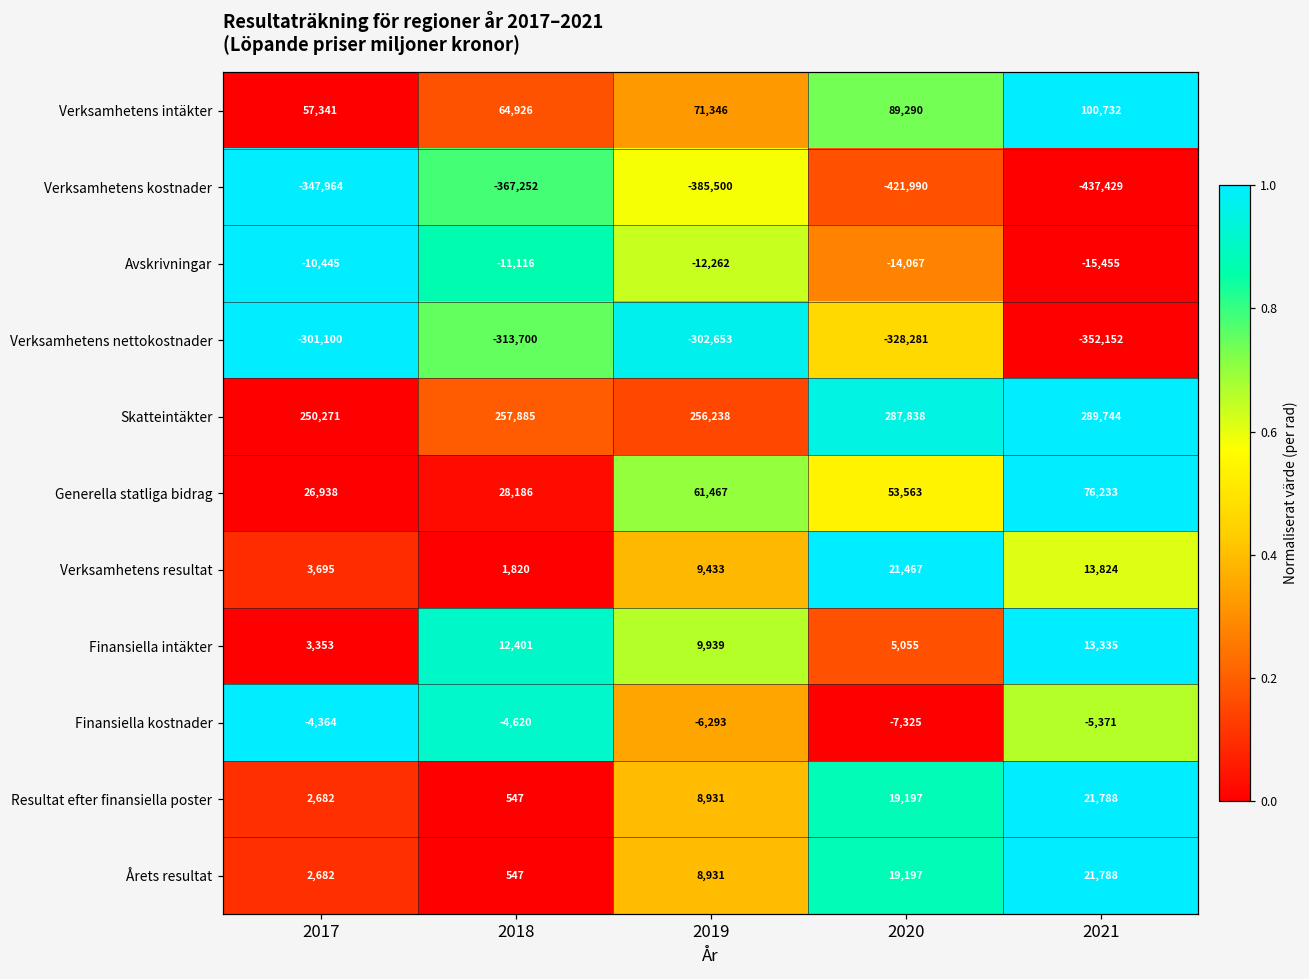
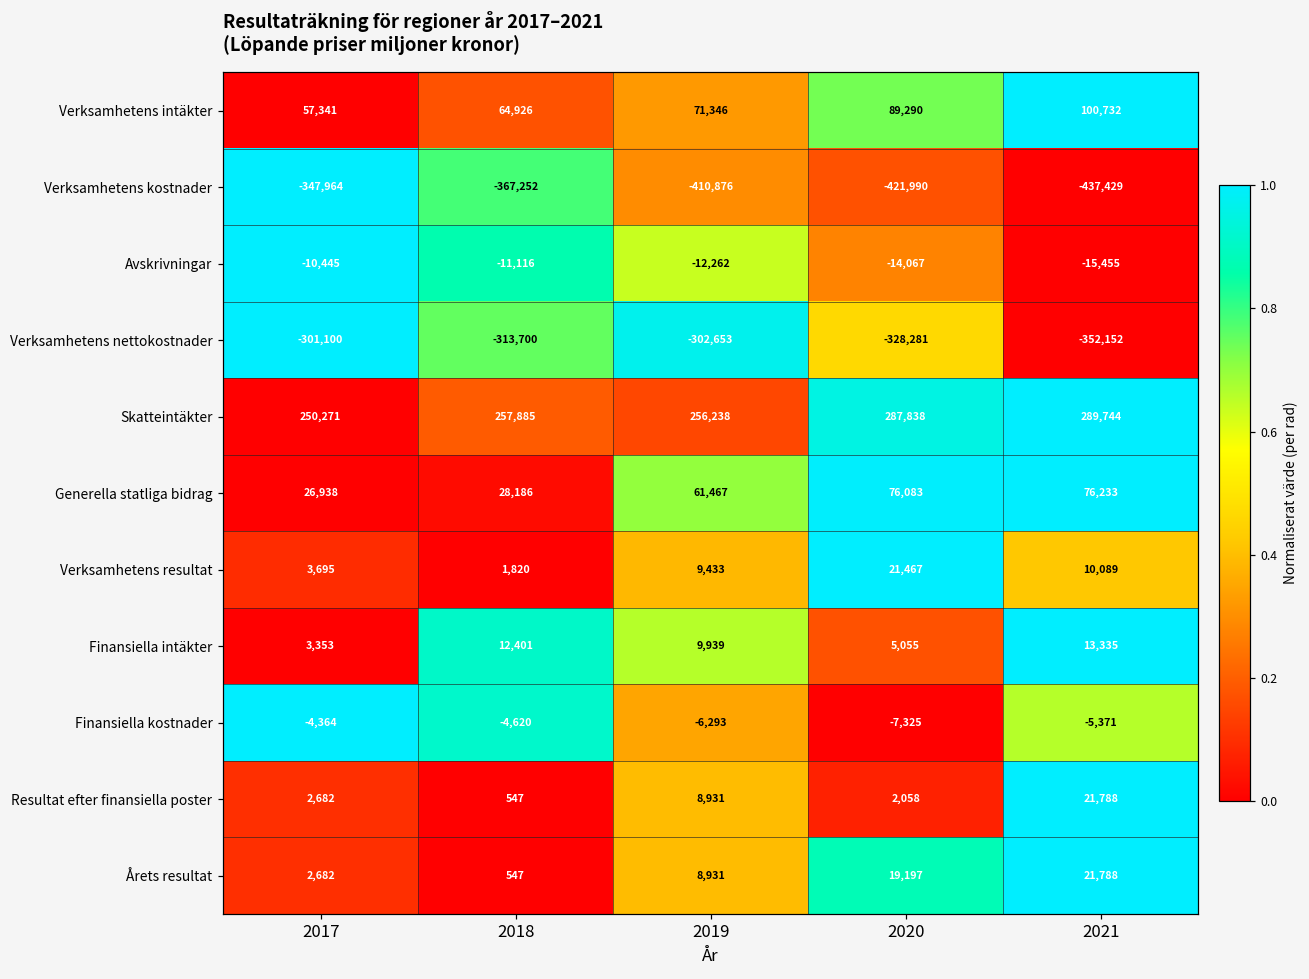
  {
    "Verksamhetens intäkter": {
      "2017": "57,341",
      "2018": "64,926",
      "2019": "71,346",
      "2020": "89,290",
      "2021": "100,732"
    },
    "Verksamhetens kostnader": {
      "2017": "-347,964",
      "2018": "-367,252",
-     "2019": "-385,500",
+     "2019": "-410,876",
      "2020": "-421,990",
      "2021": "-437,429"
    },
    "Avskrivningar": {
      "2017": "-10,445",
      "2018": "-11,116",
      "2019": "-12,262",
      "2020": "-14,067",
      "2021": "-15,455"
    },
    "Verksamhetens nettokostnader": {
      "2017": "-301,100",
      "2018": "-313,700",
      "2019": "-302,653",
      "2020": "-328,281",
      "2021": "-352,152"
    },
    "Skatteintäkter": {
      "2017": "250,271",
      "2018": "257,885",
      "2019": "256,238",
      "2020": "287,838",
      "2021": "289,744"
    },
    "Generella statliga bidrag": {
      "2017": "26,938",
      "2018": "28,186",
      "2019": "61,467",
-     "2020": "53,563",
+     "2020": "76,083",
      "2021": "76,233"
    },
    "Verksamhetens resultat": {
      "2017": "3,695",
      "2018": "1,820",
      "2019": "9,433",
      "2020": "21,467",
-     "2021": "13,824"
+     "2021": "10,089"
    },
    "Finansiella intäkter": {
      "2017": "3,353",
      "2018": "12,401",
      "2019": "9,939",
      "2020": "5,055",
      "2021": "13,335"
    },
    "Finansiella kostnader": {
      "2017": "-4,364",
      "2018": "-4,620",
      "2019": "-6,293",
      "2020": "-7,325",
      "2021": "-5,371"
    },
    "Resultat efter finansiella poster": {
      "2017": "2,682",
      "2018": "547",
      "2019": "8,931",
-     "2020": "19,197",
+     "2020": "2,058",
      "2021": "21,788"
    },
    "Årets resultat": {
      "2017": "2,682",
      "2018": "547",
      "2019": "8,931",
      "2020": "19,197",
      "2021": "21,788"
    }
  }
